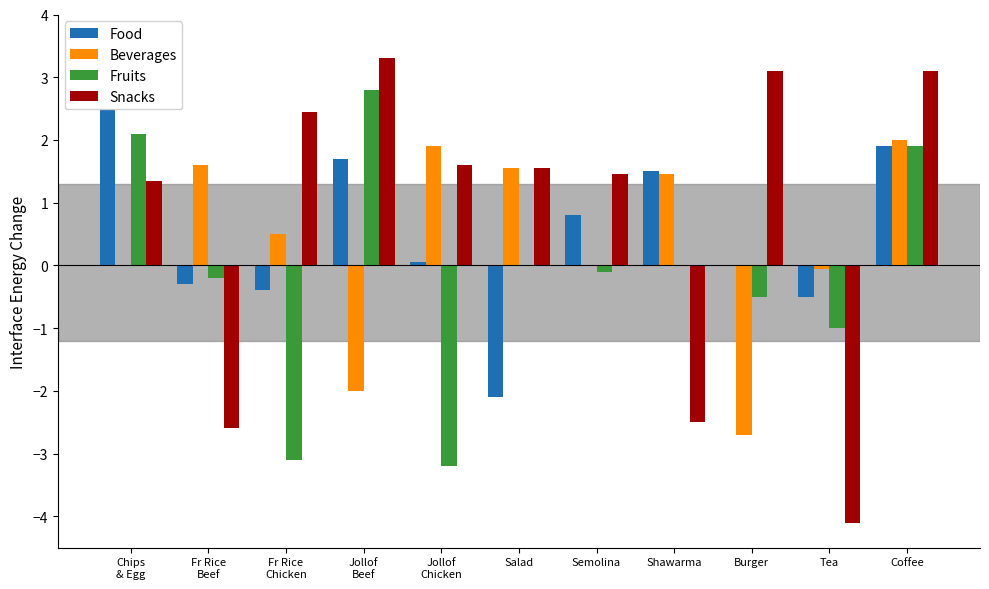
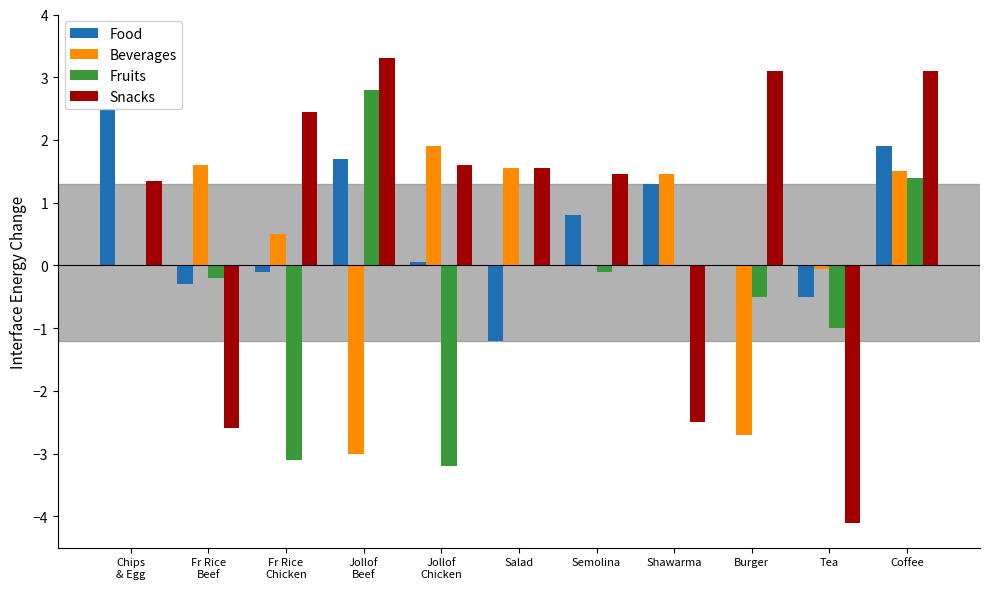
  {
    "Food": {
      "Fr Rice Beef": -0.3,
-     "Fr Rice Chicken": -0.4,
+     "Fr Rice Chicken": -0.1,
      "Jollof Beef": 1.7,
      "Jollof Chicken": 0.1,
-     "Salad": -2.1,
+     "Salad": -1.2,
      "Semolina": 0.8,
-     "Shawarma": 1.5,
+     "Shawarma": 1.3,
      "Burger": 0.0,
      "Tea": -0.5,
      "Coffee": 1.9
    },
    "Beverages": {
      "Chips & Egg": 0.0,
      "Fr Rice Beef": 1.6,
      "Fr Rice Chicken": 0.5,
-     "Jollof Beef": -2,
+     "Jollof Beef": -3,
      "Jollof Chicken": 1.9,
      "Salad": 1.6,
      "Semolina": 0.0,
      "Shawarma": 1.5,
      "Burger": -2.7,
      "Tea": -0.1,
-     "Coffee": 2.0
+     "Coffee": 1.5
    },
    "Fruits": {
-     "Chips & Egg": 2.1,
+     "Chips & Egg": 0.0,
      "Fr Rice Beef": -0.2,
      "Fr Rice Chicken": -3.1,
      "Jollof Beef": 2.8,
      "Jollof Chicken": -3.2,
      "Salad": 0.0,
      "Semolina": -0.1,
      "Shawarma": 0.0,
      "Burger": -0.5,
      "Tea": -1.0,
-     "Coffee": 1.9
+     "Coffee": 1.4
    },
    "Snacks": {
      "Chips & Egg": 1.4,
      "Fr Rice Beef": -2.6,
      "Fr Rice Chicken": 2.5,
      "Jollof Beef": 3.3,
      "Jollof Chicken": 1.6,
      "Salad": 1.6,
      "Semolina": 1.5,
      "Shawarma": -2.5,
      "Burger": 3.1,
      "Tea": -4.1,
      "Coffee": 3.1
    }
  }
